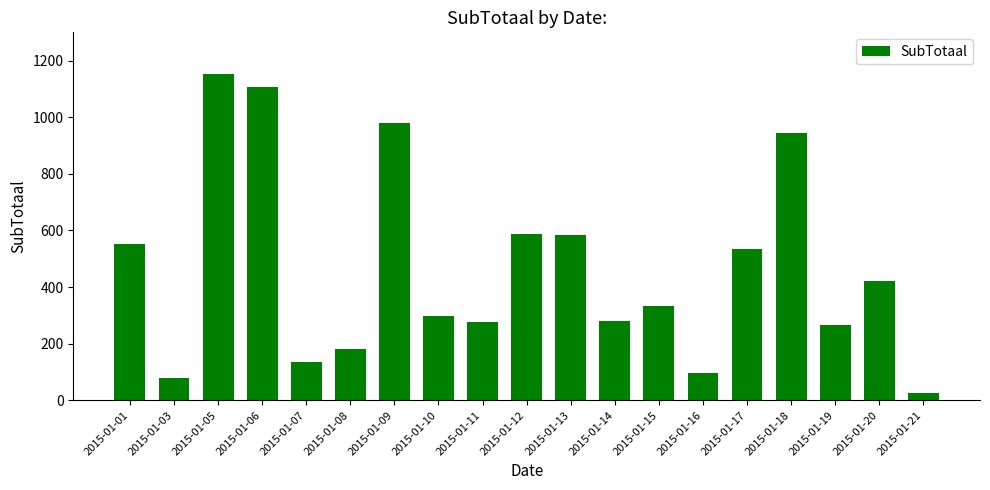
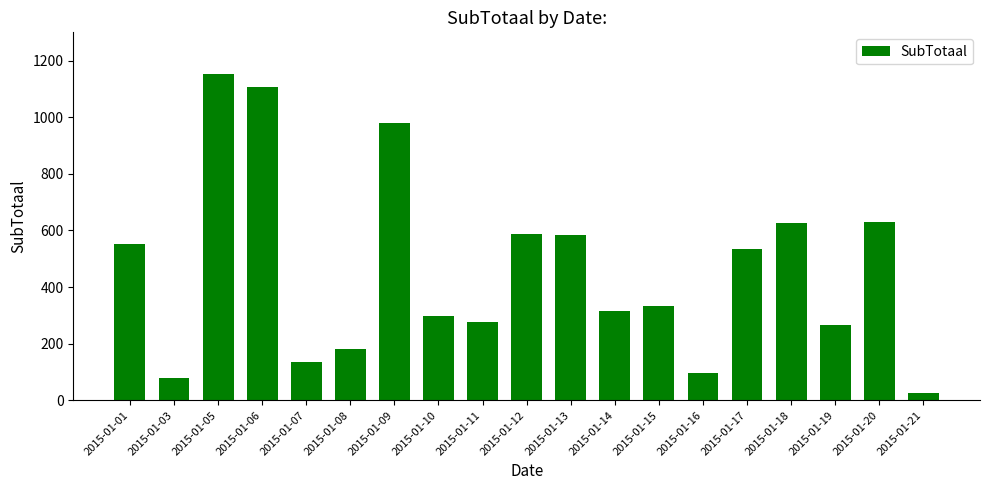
  {
    "2015-01-01": 550,
    "2015-01-03": 80,
    "2015-01-05": 1150,
    "2015-01-06": 1110,
    "2015-01-07": 140,
    "2015-01-08": 180,
    "2015-01-09": 980,
    "2015-01-10": 300,
    "2015-01-11": 280,
    "2015-01-12": 590,
    "2015-01-13": 580,
-   "2015-01-14": 280,
+   "2015-01-14": 320,
    "2015-01-15": 330,
    "2015-01-16": 100,
    "2015-01-17": 530,
-   "2015-01-18": 940,
+   "2015-01-18": 630,
    "2015-01-19": 270,
-   "2015-01-20": 420,
+   "2015-01-20": 630,
    "2015-01-21": 30
  }
